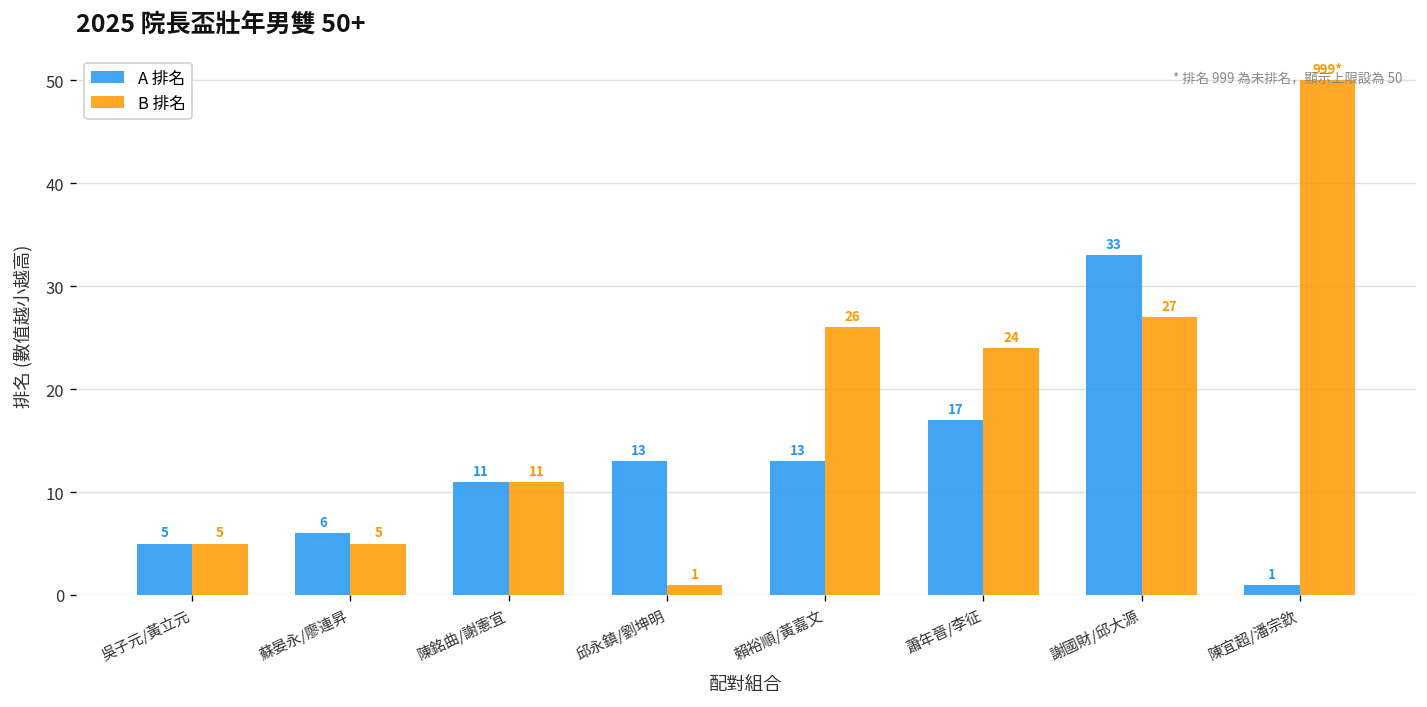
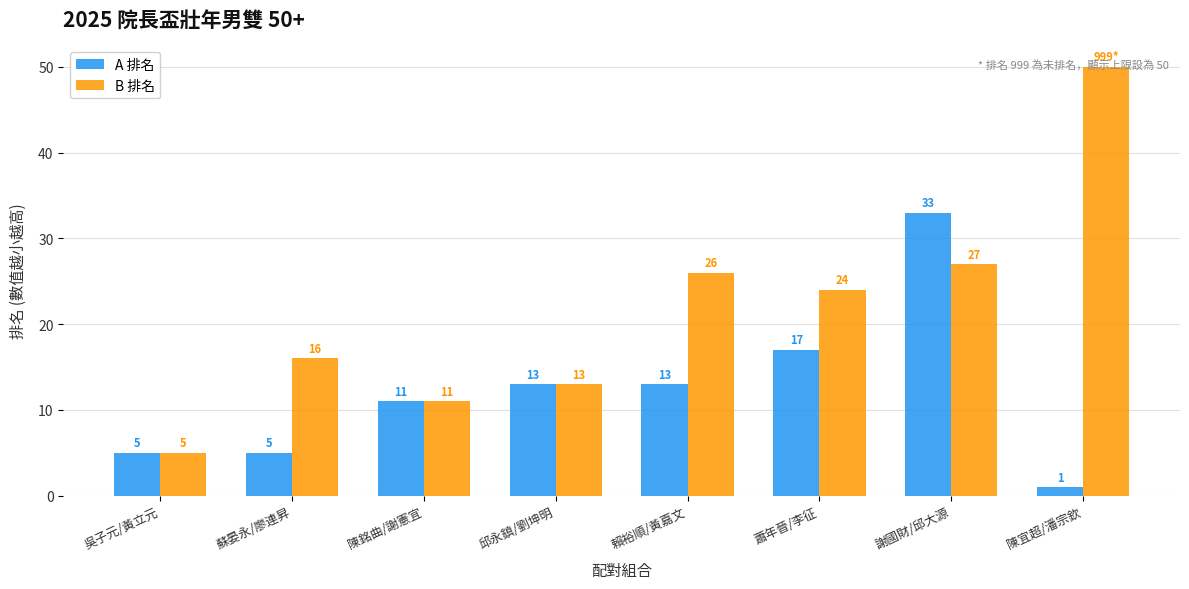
  {
    "A 排名": {
      "吳子元/黃立元": 5,
-     "蘇晏永/廖連昇": 6,
+     "蘇晏永/廖連昇": 5,
      "陳銘曲/謝憲宜": 11,
      "邱永鎮/劉坤明": 13,
      "賴裕順/黃嘉文": 13,
      "蕭年晉/李征": 17,
      "謝國財/邱大源": 33,
      "陳宜超/潘宗欽": 1
    },
    "B 排名": {
      "吳子元/黃立元": 5,
-     "蘇晏永/廖連昇": 5,
+     "蘇晏永/廖連昇": 16,
      "陳銘曲/謝憲宜": 11,
-     "邱永鎮/劉坤明": 1,
+     "邱永鎮/劉坤明": 13,
      "賴裕順/黃嘉文": 26,
      "蕭年晉/李征": 24,
      "謝國財/邱大源": 27,
      "陳宜超/潘宗欽": 50
    }
  }
